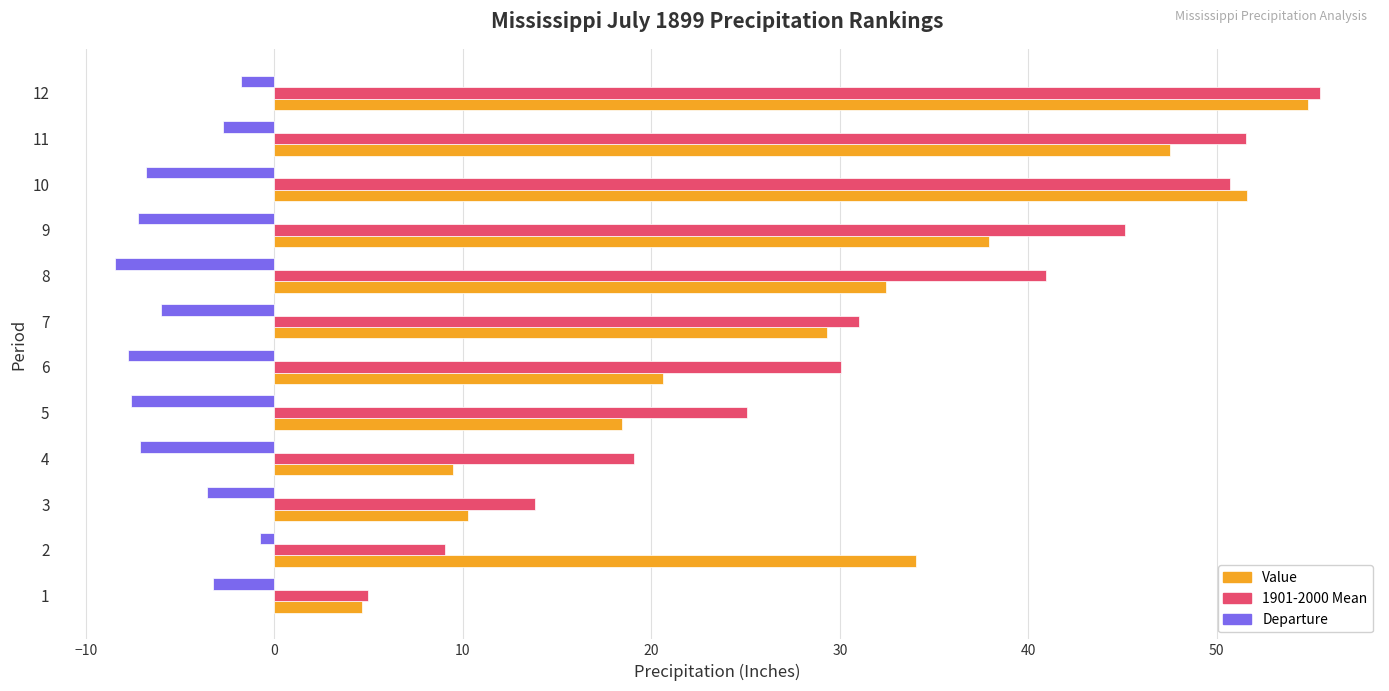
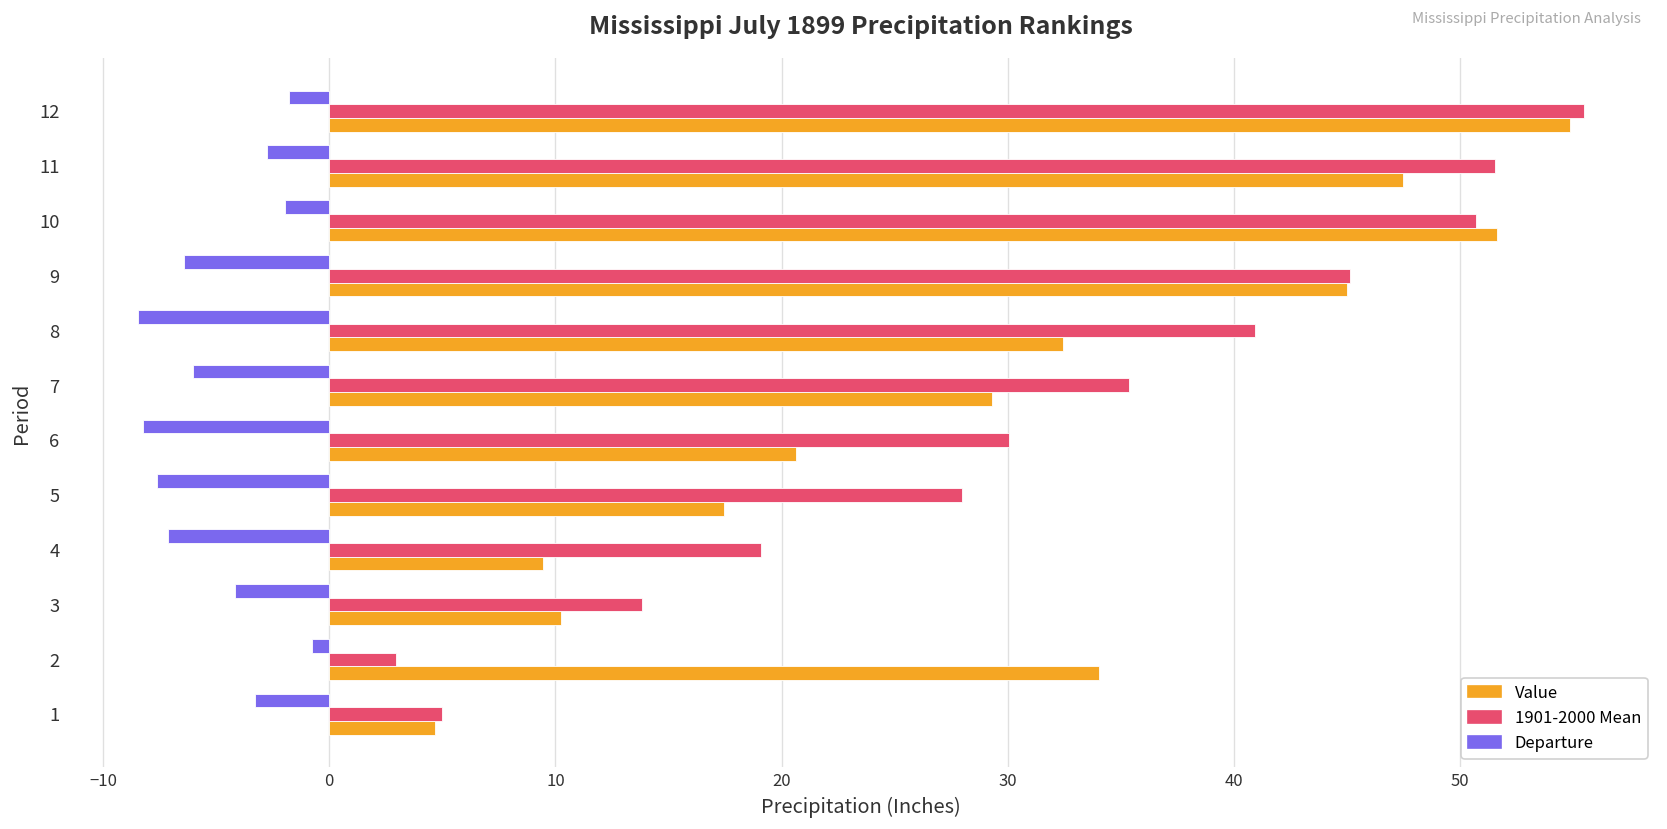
  {
    "Value": {
      "12": 54.8,
      "11": 47.5,
      "10": 51.6,
-     "9": 37.9,
+     "9": 45.0,
      "8": 32.5,
      "7": 29.3,
      "6": 20.6,
-     "5": 18.5,
+     "5": 17.4,
      "4": 9.5,
      "3": 10.3,
      "2": 34.1,
      "1": 4.7
    },
    "1901-2000 Mean": {
      "12": 55.5,
      "11": 51.5,
      "10": 50.7,
      "9": 45.1,
      "8": 40.9,
-     "7": 31.0,
+     "7": 35.4,
      "6": 30.1,
-     "5": 25.1,
+     "5": 28.0,
      "4": 19.1,
      "3": 13.8,
-     "2": 9.1,
+     "2": 2.9,
      "1": 5.0
    },
    "Departure": {
      "12": -1.8,
      "11": -2.7,
-     "10": -6.8,
-     "9": -7.2,
+     "10": -2.0,
+     "9": -6.4,
      "8": -8.5,
      "7": -6.0,
-     "6": -7.8,
+     "6": -8.2,
      "5": -7.6,
      "4": -7.1,
-     "3": -3.6,
+     "3": -4.2,
      "2": -0.8,
      "1": -3.3
    }
  }
